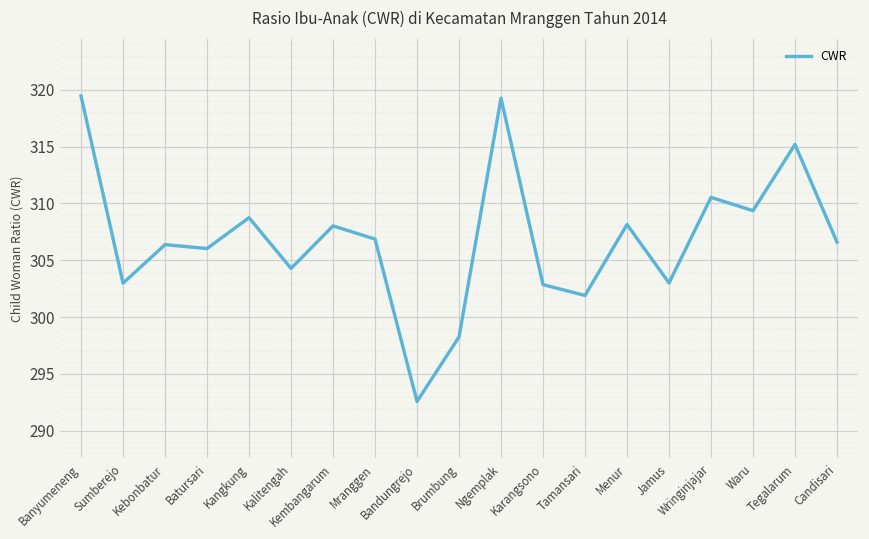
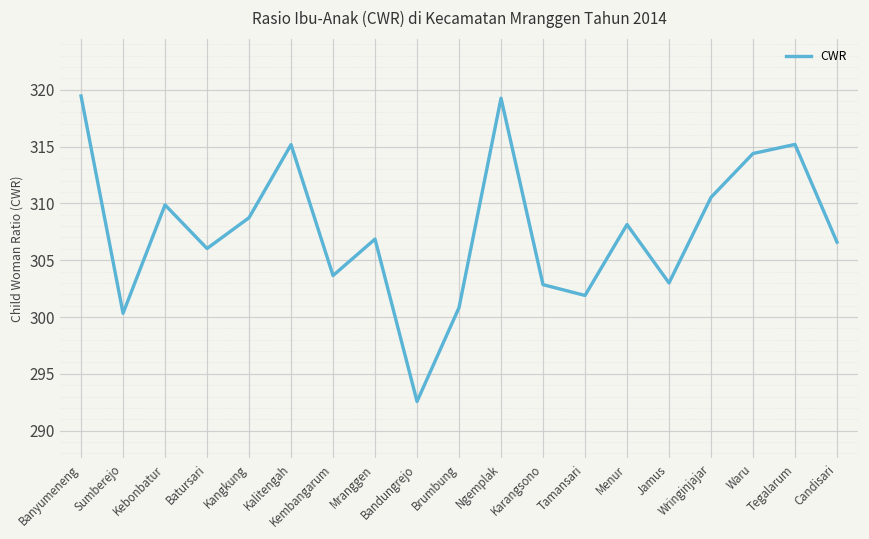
  {
    "Banyumeneng": 319.5,
-   "Sumberejo": 303.0,
-   "Kebonbatur": 306.4,
+   "Sumberejo": 300.3,
+   "Kebonbatur": 309.9,
    "Batursari": 306.0,
    "Kangkung": 308.7,
-   "Kalitengah": 304.3,
-   "Kembangarum": 308.0,
+   "Kalitengah": 315.2,
+   "Kembangarum": 303.7,
    "Mranggen": 306.9,
    "Bandungrejo": 292.6,
-   "Brumbung": 298.3,
+   "Brumbung": 300.8,
    "Ngemplak": 319.3,
    "Karangsono": 302.9,
    "Tamansari": 301.9,
    "Menur": 308.1,
    "Jamus": 303.0,
    "Wringinjajar": 310.5,
-   "Waru": 309.4,
+   "Waru": 314.4,
    "Tegalarum": 315.2,
    "Candisari": 306.6
  }
